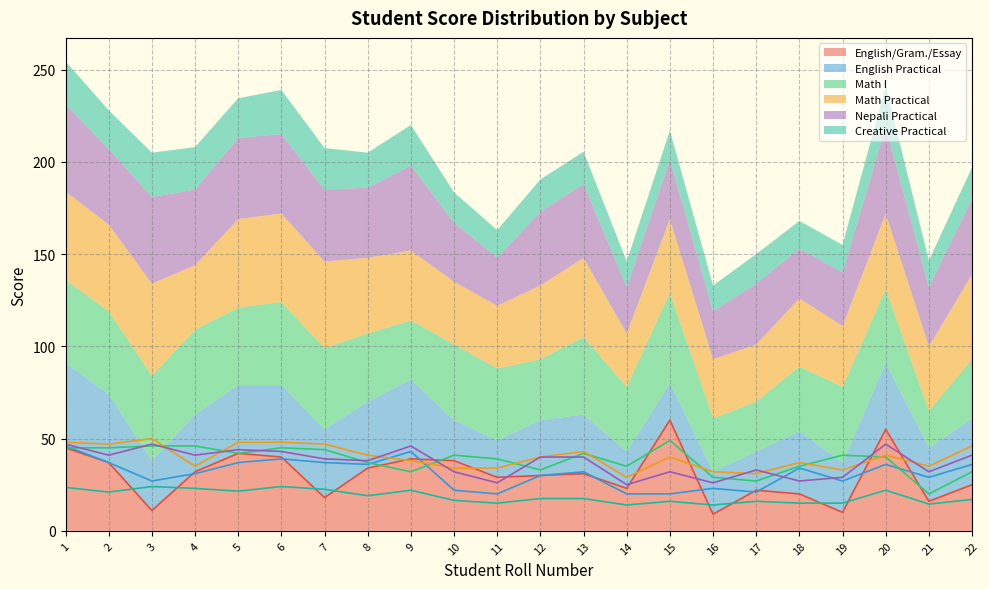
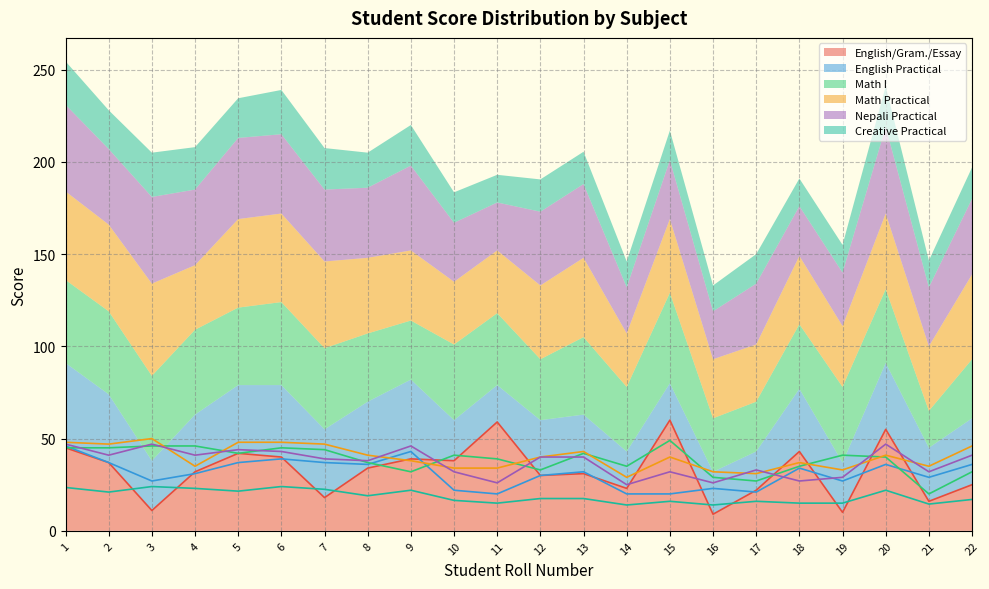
  {
    "English/Gram./Essay": {
      "3": 11,
      "7": 18,
      "8": 34,
      "10": 38,
-     "11": 29,
+     "11": 59,
      "14": 23,
      "15": 60,
      "16": 9,
-     "18": 20,
+     "18": 43,
      "19": 10,
      "20": 55,
      "21": 16,
      "22": 25
    }
  }
